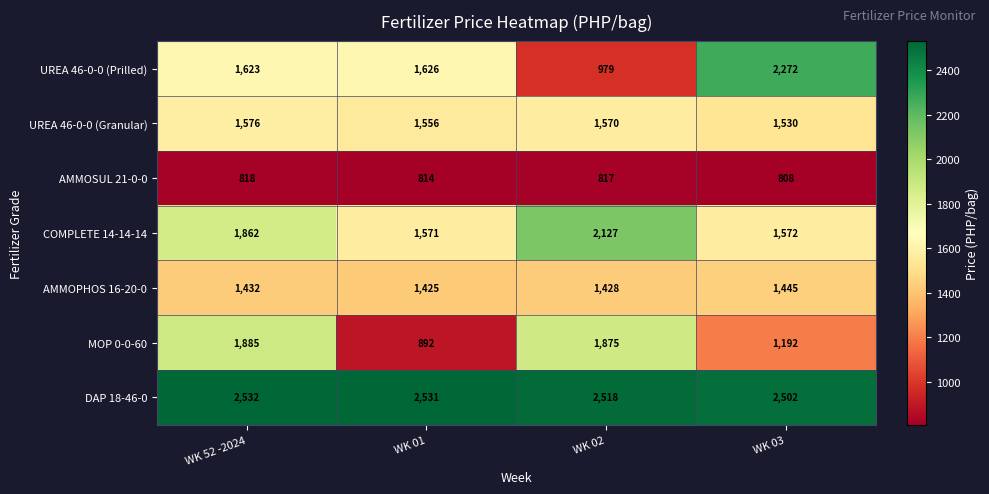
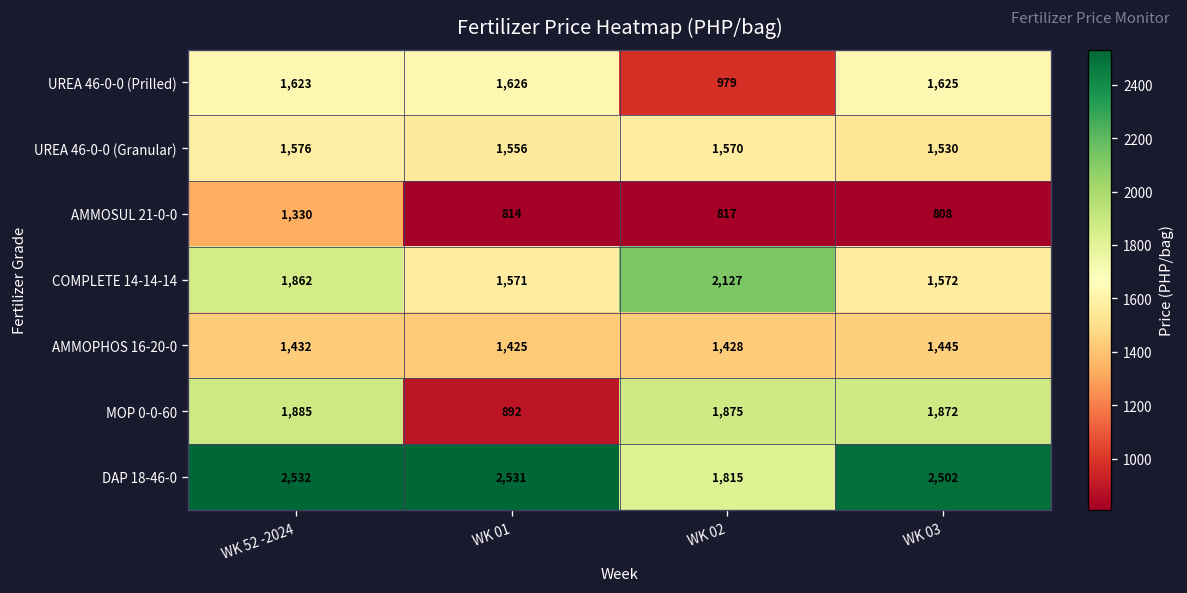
  {
    "UREA 46-0-0 (Prilled)": {
      "WK 52 -2024": "1,623",
      "WK 01": "1,626",
      "WK 02": "979",
-     "WK 03": "2,272"
+     "WK 03": "1,625"
    },
    "UREA 46-0-0 (Granular)": {
      "WK 52 -2024": "1,576",
      "WK 01": "1,556",
      "WK 02": "1,570",
      "WK 03": "1,530"
    },
    "AMMOSUL 21-0-0": {
-     "WK 52 -2024": "818",
+     "WK 52 -2024": "1,330",
      "WK 01": "814",
      "WK 02": "817",
      "WK 03": "808"
    },
    "COMPLETE 14-14-14": {
      "WK 52 -2024": "1,862",
      "WK 01": "1,571",
      "WK 02": "2,127",
      "WK 03": "1,572"
    },
    "AMMOPHOS 16-20-0": {
      "WK 52 -2024": "1,432",
      "WK 01": "1,425",
      "WK 02": "1,428",
      "WK 03": "1,445"
    },
    "MOP 0-0-60": {
      "WK 52 -2024": "1,885",
      "WK 01": "892",
      "WK 02": "1,875",
-     "WK 03": "1,192"
+     "WK 03": "1,872"
    },
    "DAP 18-46-0": {
      "WK 52 -2024": "2,532",
      "WK 01": "2,531",
-     "WK 02": "2,518",
+     "WK 02": "1,815",
      "WK 03": "2,502"
    }
  }
